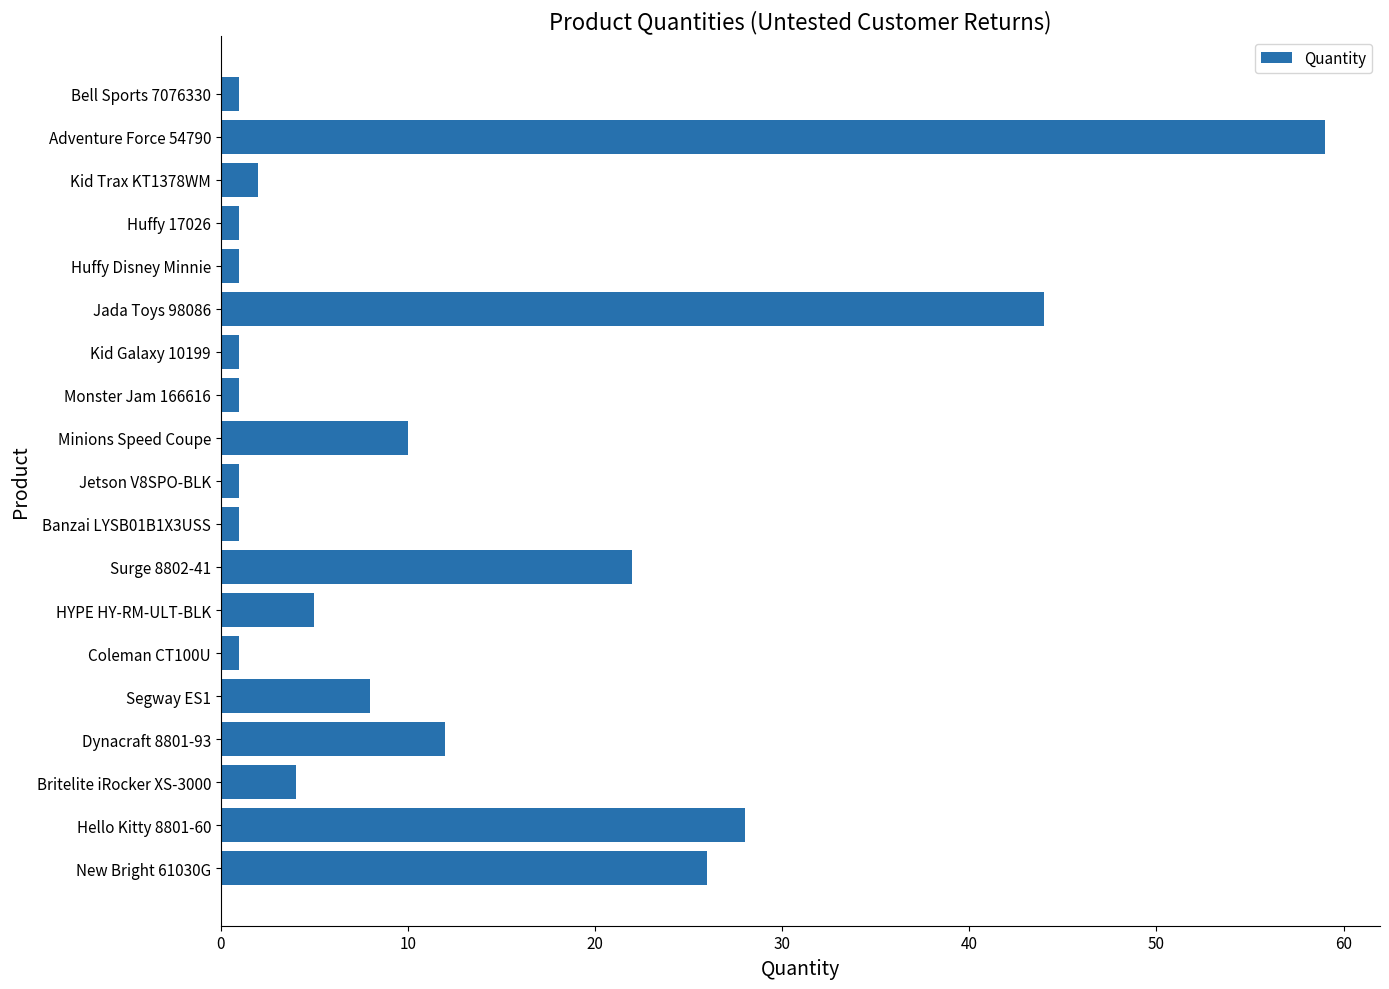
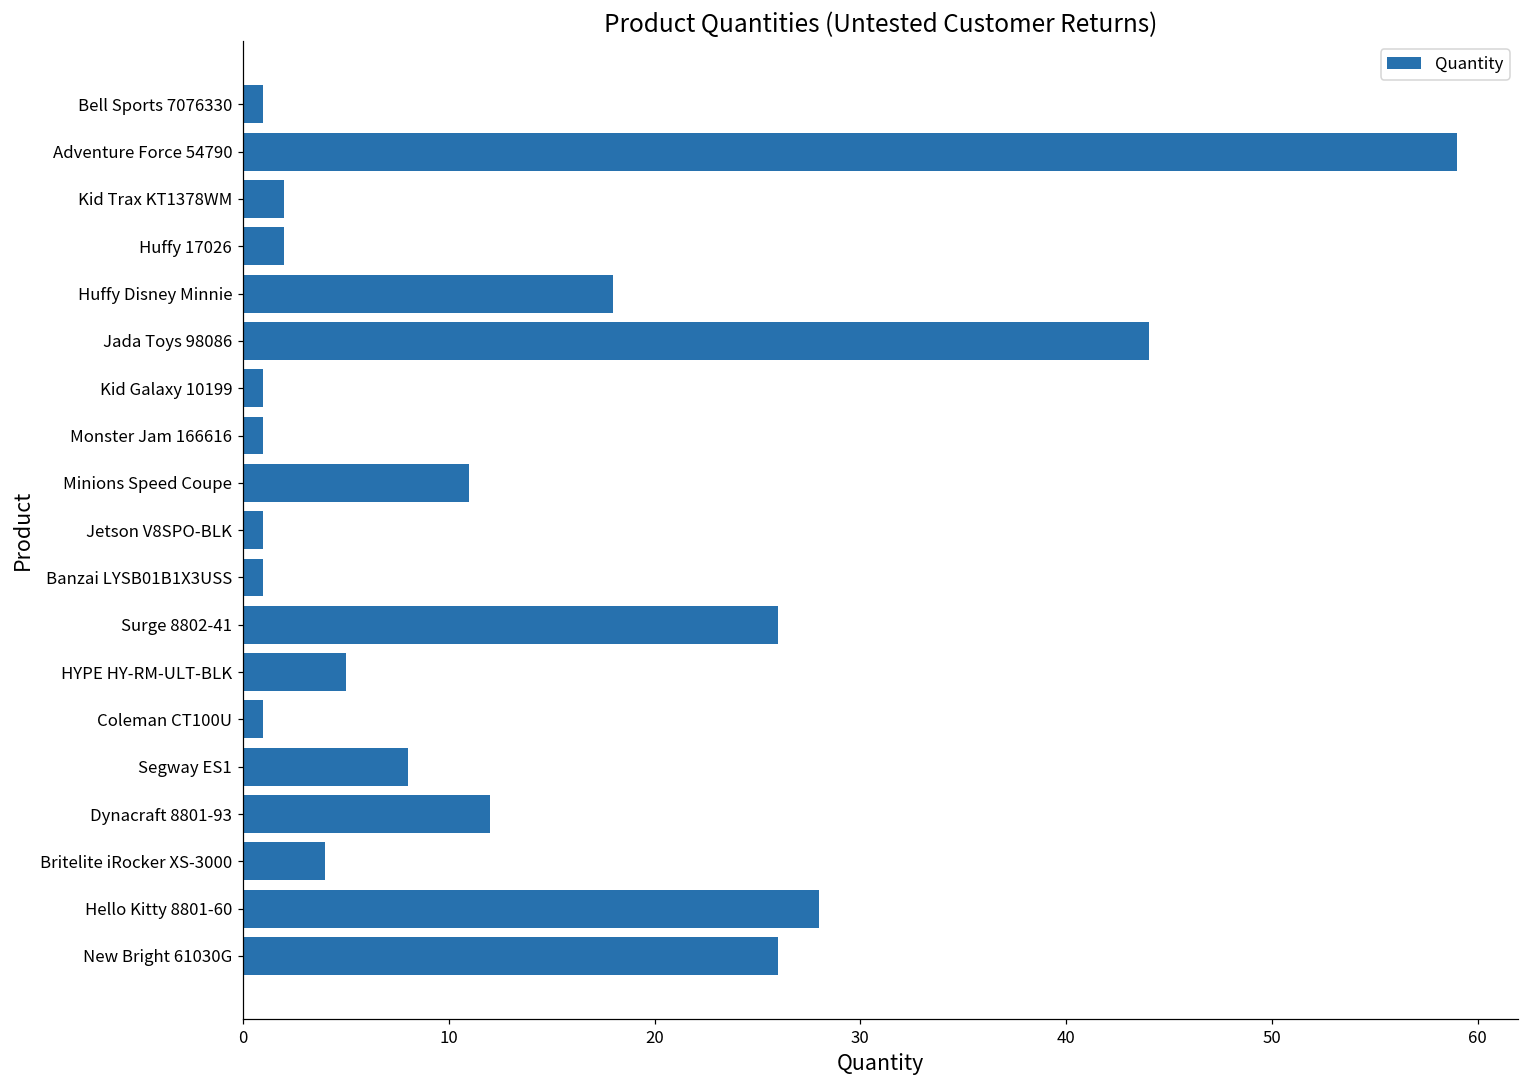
  {
    "Bell Sports 7076330": 1,
    "Adventure Force 54790": 59,
    "Kid Trax KT1378WM": 2,
-   "Huffy 17026": 1,
-   "Huffy Disney Minnie": 1,
+   "Huffy 17026": 2,
+   "Huffy Disney Minnie": 18,
    "Jada Toys 98086": 44,
    "Kid Galaxy 10199": 1,
    "Monster Jam 166616": 1,
-   "Minions Speed Coupe": 10,
+   "Minions Speed Coupe": 11,
    "Jetson V8SPO-BLK": 1,
    "Banzai LYSB01B1X3USS": 1,
-   "Surge 8802-41": 22,
+   "Surge 8802-41": 26,
    "HYPE HY-RM-ULT-BLK": 5,
    "Coleman CT100U": 1,
    "Segway ES1": 8,
    "Dynacraft 8801-93": 12,
    "Britelite iRocker XS-3000": 4,
    "Hello Kitty 8801-60": 28,
    "New Bright 61030G": 26
  }
